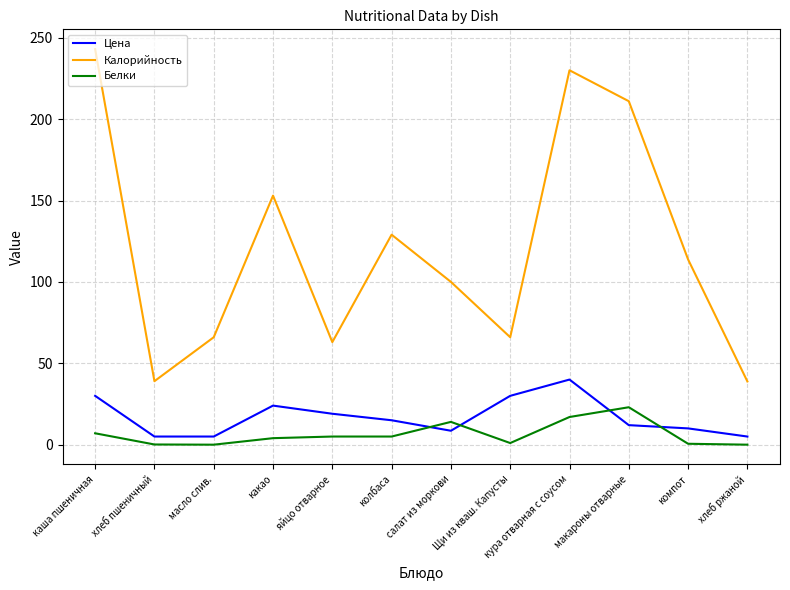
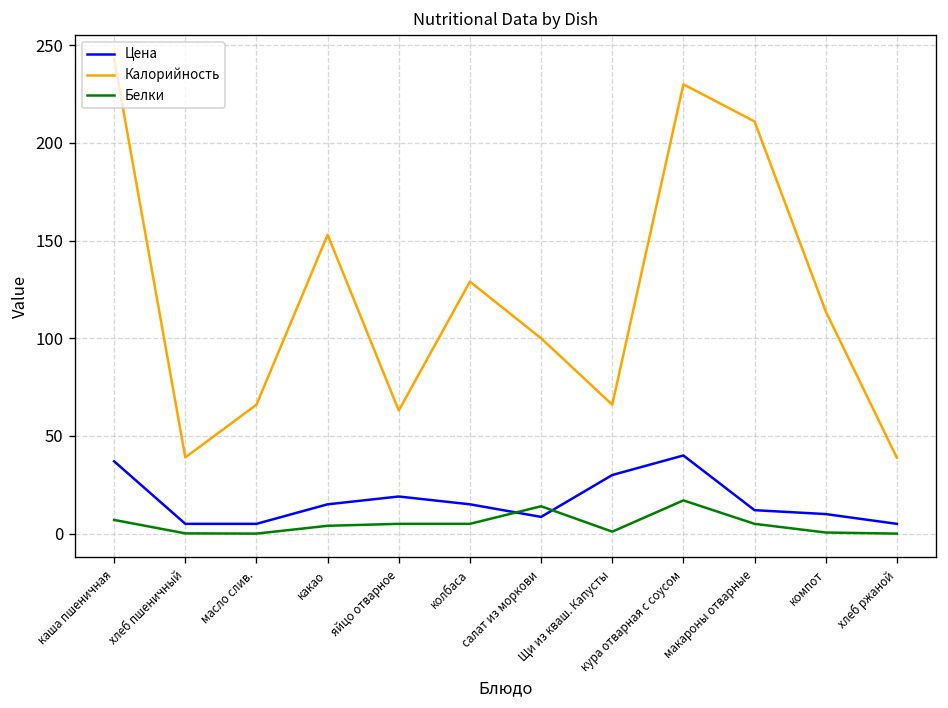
  {
    "Цена": {
-     "каша пшеничная": 30,
+     "каша пшеничная": 37,
      "хлеб пшеничный": 5,
      "масло слив.": 5,
-     "какао": 24,
+     "какао": 15,
      "яйцо отварное": 19,
      "колбаса": 15,
      "салат из моркови": 9,
      "Щи из кваш. Капусты": 30,
      "кура отварная с соусом": 40,
      "макароны отварные": 12,
      "компот": 10,
      "хлеб ржаной": 5
    },
    "Калорийность": {
      "хлеб пшеничный": 39,
      "масло слив.": 66,
      "какао": 153,
      "яйцо отварное": 63,
      "колбаса": 129,
      "салат из моркови": 100,
      "Щи из кваш. Капусты": 66,
      "кура отварная с соусом": 230,
      "макароны отварные": 211,
      "компот": 114,
      "хлеб ржаной": 39
    },
    "Белки": {
      "каша пшеничная": 7,
      "хлеб пшеничный": 0,
      "масло слив.": 0,
      "какао": 4,
      "яйцо отварное": 5,
      "колбаса": 5,
      "салат из моркови": 14,
      "Щи из кваш. Капусты": 1,
      "кура отварная с соусом": 17,
-     "макароны отварные": 23,
+     "макароны отварные": 5,
      "компот": 1,
      "хлеб ржаной": 0
    }
  }
